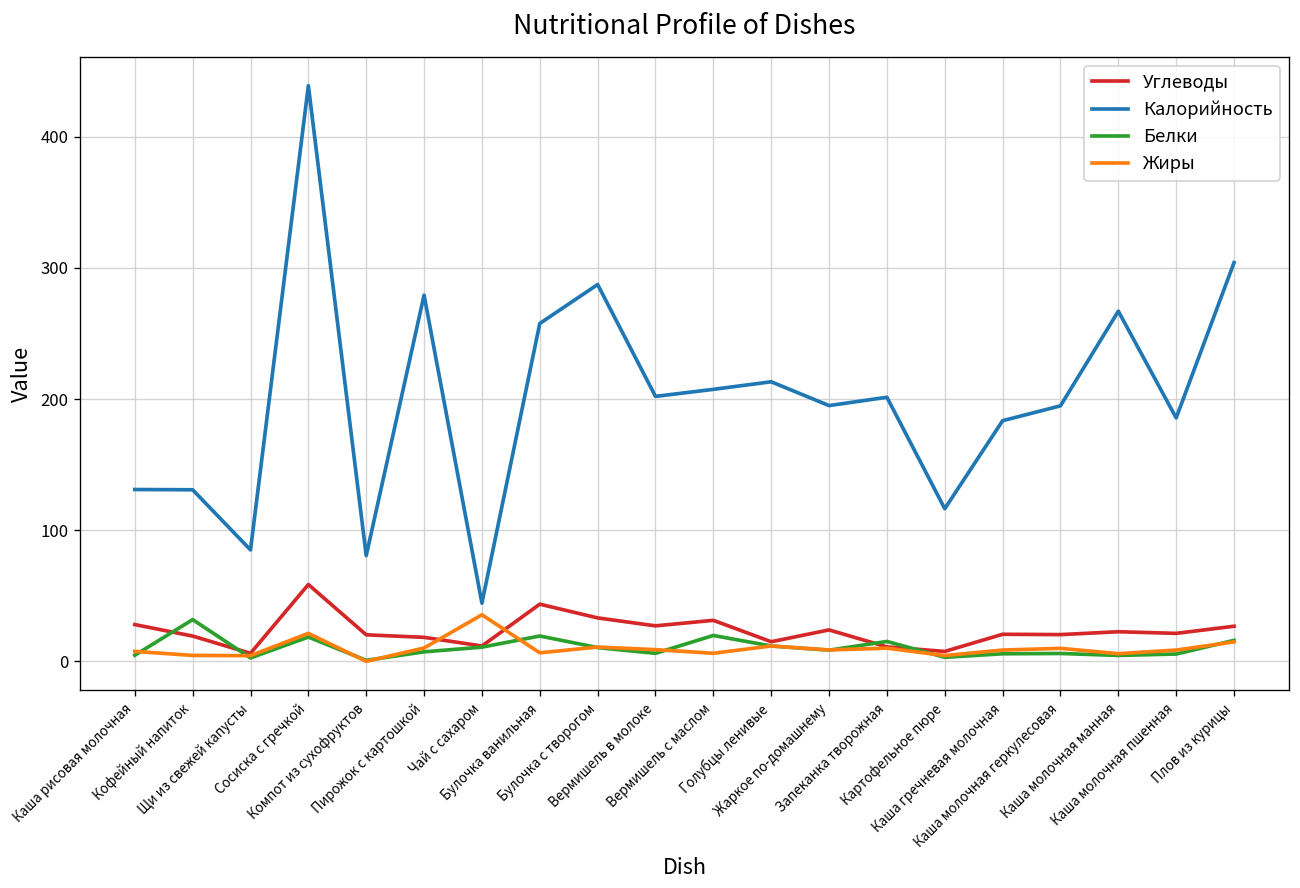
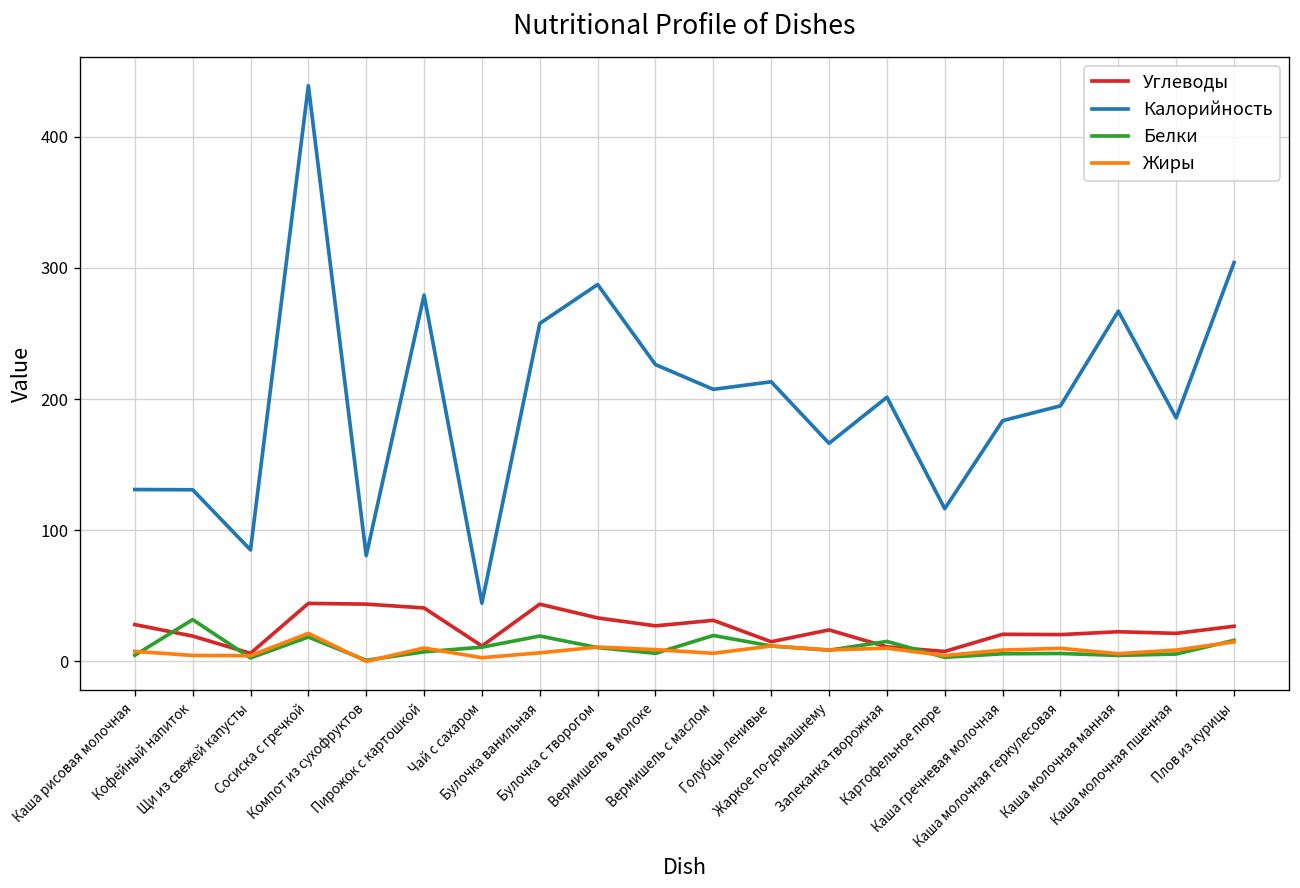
  {
    "Углеводы": {
      "Каша рисовая молочная": 28,
      "Кофейный напиток": 19,
-     "Сосиска с гречкой": 59,
-     "Компот из сухофруктов": 20,
-     "Пирожок с картошкой": 18,
+     "Сосиска с гречкой": 44,
+     "Компот из сухофруктов": 44,
+     "Пирожок с картошкой": 41,
      "Булочка ванильная": 44,
      "Булочка с творогом": 33,
      "Вермишель в молоке": 27,
      "Вермишель с маслом": 31,
      "Голубцы ленивые": 15,
      "Жаркое по-домашнему": 24,
      "Картофельное пюре": 8,
      "Каша гречневая молочная": 21,
      "Каша молочная геркулесовая": 20,
      "Каша молочная манная": 23,
      "Каша молочная пшенная": 21,
      "Плов из курицы": 27
    },
    "Калорийность": {
      "Каша рисовая молочная": 131,
      "Кофейный напиток": 131,
      "Щи из свежей капусты": 85,
      "Сосиска с гречкой": 439,
      "Компот из сухофруктов": 81,
      "Пирожок с картошкой": 279,
      "Чай с сахаром": 44,
      "Булочка ванильная": 258,
      "Булочка с творогом": 287,
-     "Вермишель в молоке": 202,
+     "Вермишель в молоке": 226,
      "Вермишель с маслом": 207,
      "Голубцы ленивые": 213,
-     "Жаркое по-домашнему": 195,
+     "Жаркое по-домашнему": 166,
      "Запеканка творожная": 201,
      "Картофельное пюре": 116,
      "Каша гречневая молочная": 183,
      "Каша молочная геркулесовая": 195,
      "Каша молочная манная": 267,
      "Каша молочная пшенная": 186,
      "Плов из курицы": 304
    },
    "Белки": {
      "Каша рисовая молочная": 5,
      "Кофейный напиток": 32,
      "Сосиска с гречкой": 19,
      "Пирожок с картошкой": 7,
      "Булочка ванильная": 19,
      "Вермишель в молоке": 6,
      "Вермишель с маслом": 20,
      "Запеканка творожная": 15,
      "Каша гречневая молочная": 6,
      "Каша молочная геркулесовая": 6,
      "Каша молочная пшенная": 6
    },
    "Жиры": {
      "Каша рисовая молочная": 8,
      "Кофейный напиток": 5,
      "Сосиска с гречкой": 21,
      "Пирожок с картошкой": 10,
-     "Чай с сахаром": 36,
+     "Чай с сахаром": 3,
      "Булочка ванильная": 7,
      "Вермишель в молоке": 9,
      "Вермишель с маслом": 6,
      "Каша гречневая молочная": 9,
      "Каша молочная геркулесовая": 10,
      "Каша молочная пшенная": 9
    }
  }
